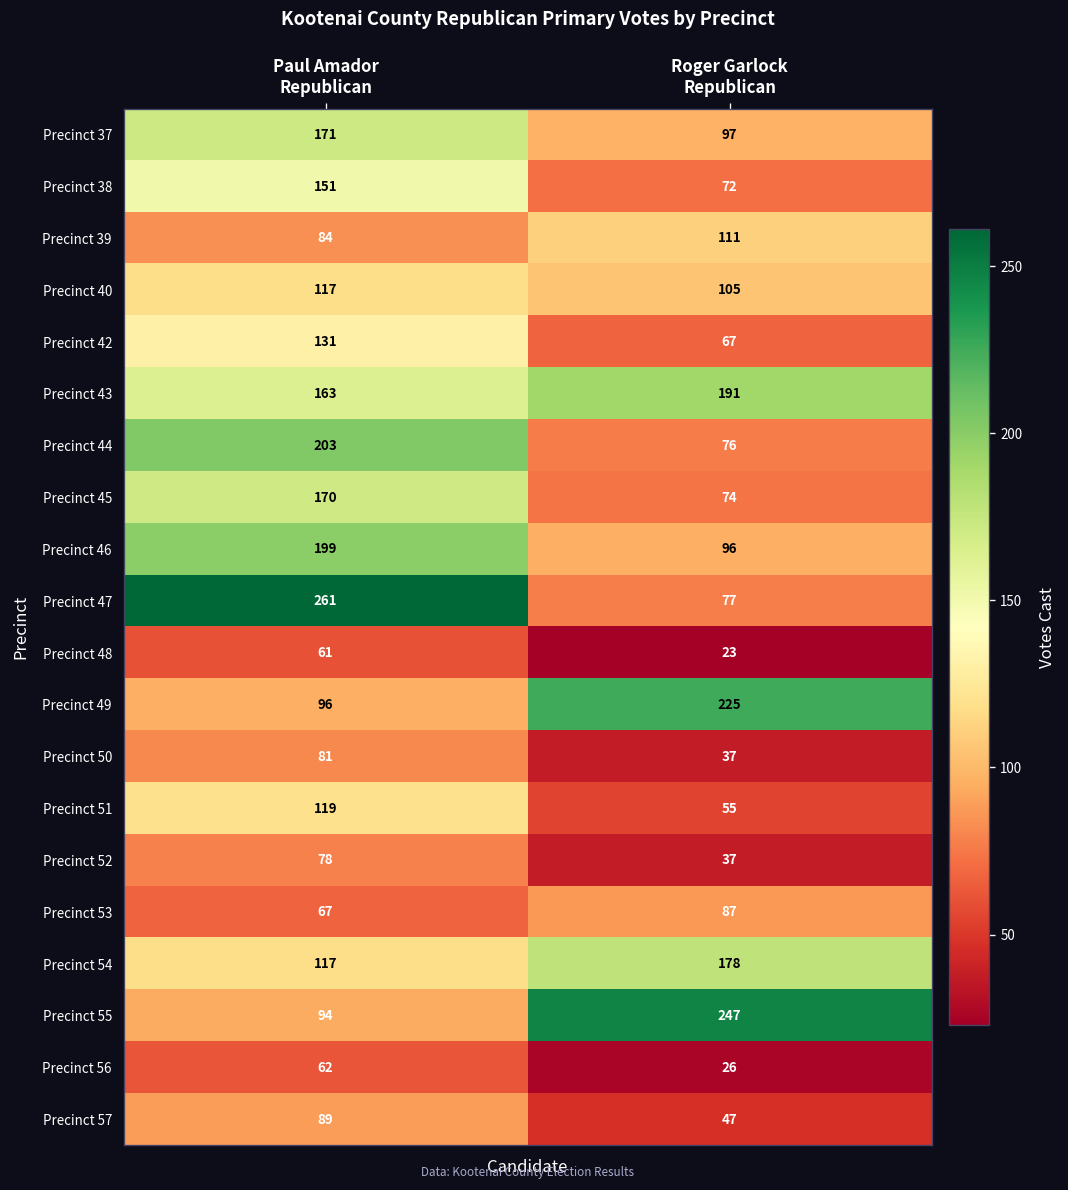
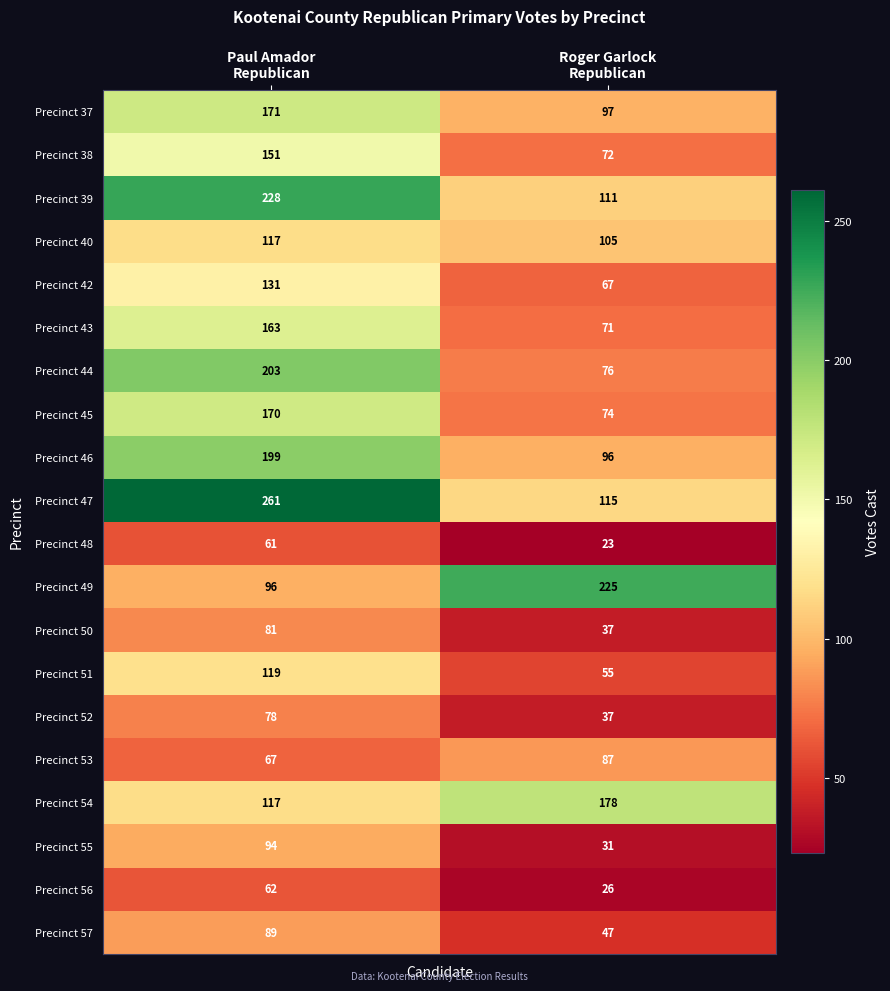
  {
    "Precinct 37": {
      "Paul Amador Republican": 171,
      "Roger Garlock Republican": 97
    },
    "Precinct 38": {
      "Paul Amador Republican": 151,
      "Roger Garlock Republican": 72
    },
    "Precinct 39": {
-     "Paul Amador Republican": 84,
+     "Paul Amador Republican": 228,
      "Roger Garlock Republican": 111
    },
    "Precinct 40": {
      "Paul Amador Republican": 117,
      "Roger Garlock Republican": 105
    },
    "Precinct 42": {
      "Paul Amador Republican": 131,
      "Roger Garlock Republican": 67
    },
    "Precinct 43": {
      "Paul Amador Republican": 163,
-     "Roger Garlock Republican": 191
+     "Roger Garlock Republican": 71
    },
    "Precinct 44": {
      "Paul Amador Republican": 203,
      "Roger Garlock Republican": 76
    },
    "Precinct 45": {
      "Paul Amador Republican": 170,
      "Roger Garlock Republican": 74
    },
    "Precinct 46": {
      "Paul Amador Republican": 199,
      "Roger Garlock Republican": 96
    },
    "Precinct 47": {
      "Paul Amador Republican": 261,
-     "Roger Garlock Republican": 77
+     "Roger Garlock Republican": 115
    },
    "Precinct 48": {
      "Paul Amador Republican": 61,
      "Roger Garlock Republican": 23
    },
    "Precinct 49": {
      "Paul Amador Republican": 96,
      "Roger Garlock Republican": 225
    },
    "Precinct 50": {
      "Paul Amador Republican": 81,
      "Roger Garlock Republican": 37
    },
    "Precinct 51": {
      "Paul Amador Republican": 119,
      "Roger Garlock Republican": 55
    },
    "Precinct 52": {
      "Paul Amador Republican": 78,
      "Roger Garlock Republican": 37
    },
    "Precinct 53": {
      "Paul Amador Republican": 67,
      "Roger Garlock Republican": 87
    },
    "Precinct 54": {
      "Paul Amador Republican": 117,
      "Roger Garlock Republican": 178
    },
    "Precinct 55": {
      "Paul Amador Republican": 94,
-     "Roger Garlock Republican": 247
+     "Roger Garlock Republican": 31
    },
    "Precinct 56": {
      "Paul Amador Republican": 62,
      "Roger Garlock Republican": 26
    },
    "Precinct 57": {
      "Paul Amador Republican": 89,
      "Roger Garlock Republican": 47
    }
  }
